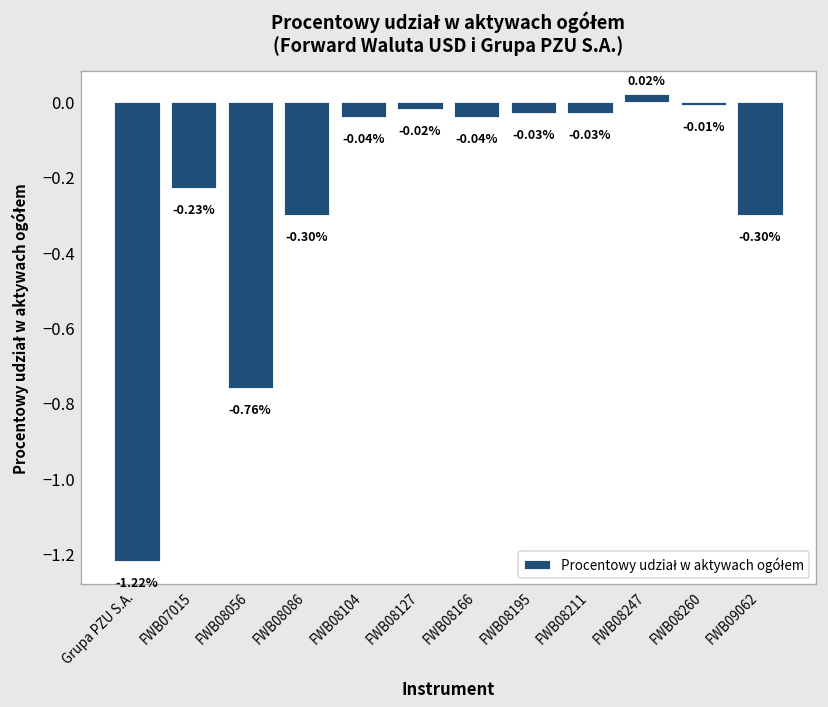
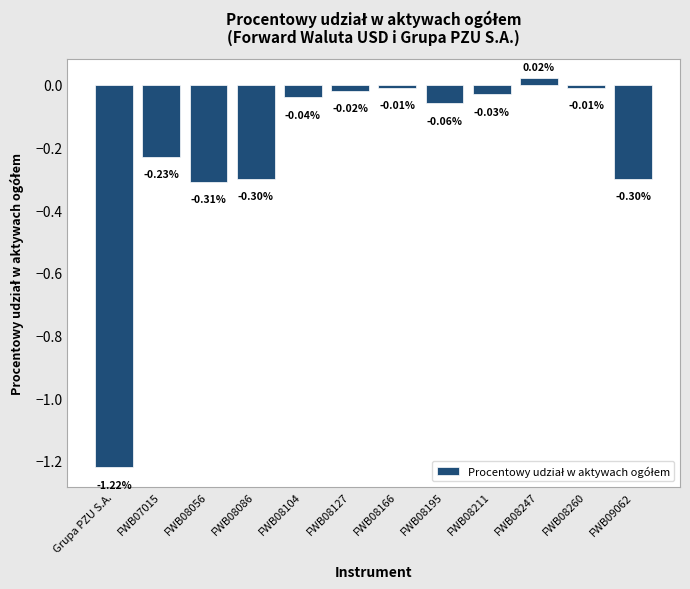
  {
    "Grupa PZU S.A.": "-1.22%",
    "FWB07015": "-0.23%",
-   "FWB08056": "-0.76%",
+   "FWB08056": "-0.31%",
    "FWB08086": "-0.30%",
    "FWB08104": "-0.04%",
    "FWB08127": "-0.02%",
-   "FWB08166": "-0.04%",
-   "FWB08195": "-0.03%",
+   "FWB08166": "-0.01%",
+   "FWB08195": "-0.06%",
    "FWB08211": "-0.03%",
    "FWB08247": "0.02%",
    "FWB08260": "-0.01%",
    "FWB09062": "-0.30%"
  }
